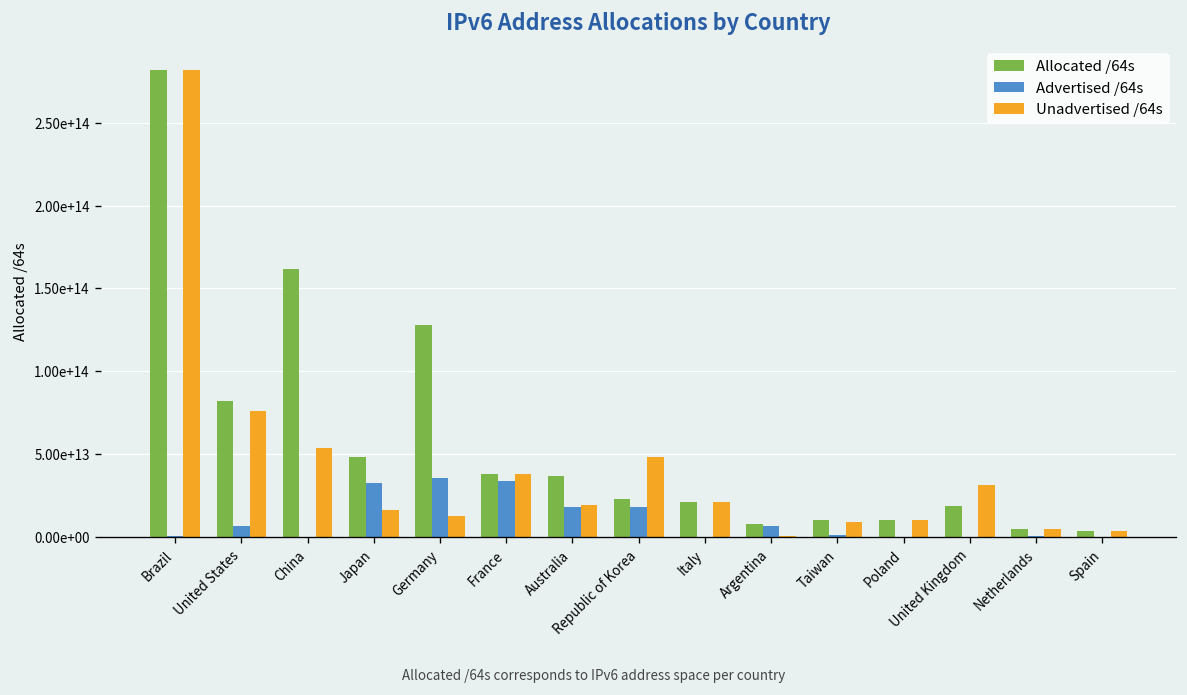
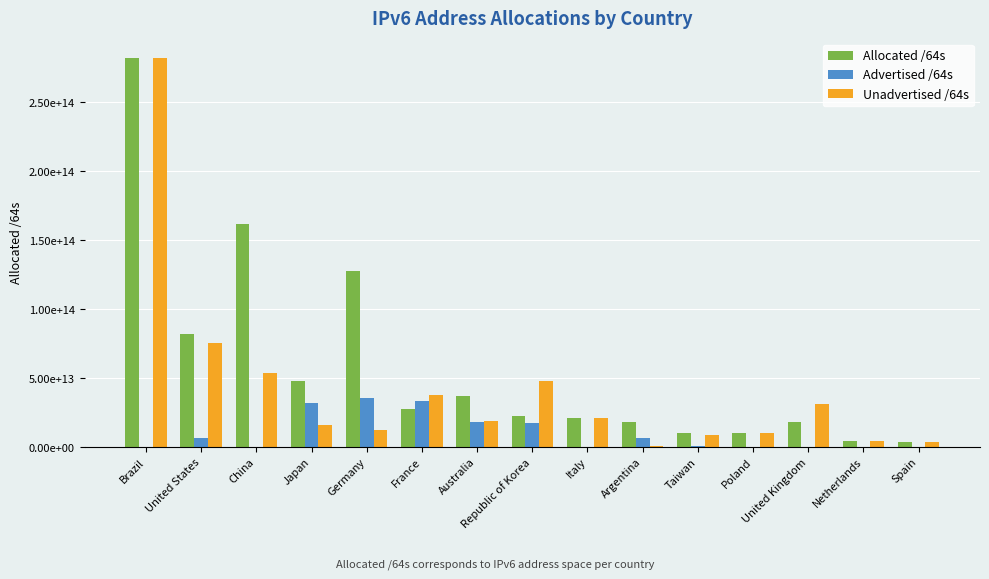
  {
    "Allocated /64s": {
      "Brazil": 282000000000000,
      "United States": 82000000000000,
      "China": 162000000000000,
      "Japan": 48000000000000,
      "Germany": 128000000000000,
-     "France": 38000000000000,
+     "France": 28000000000000,
      "Australia": 37000000000000,
      "Republic of Korea": 22000000000000,
      "Italy": 21000000000000,
-     "Argentina": 8000000000000,
+     "Argentina": 18000000000000,
      "Taiwan": 10000000000000,
      "Poland": 10000000000000,
      "United Kingdom": 18000000000000,
      "Netherlands": 5000000000000,
      "Spain": 3000000000000
    },
    "Advertised /64s": {
      "United States": 6000000000000,
      "Japan": 32000000000000,
      "Germany": 35000000000000,
      "France": 34000000000000,
      "Australia": 18000000000000,
      "Republic of Korea": 18000000000000,
      "Argentina": 7000000000000
    },
    "Unadvertised /64s": {
      "Brazil": 282000000000000,
      "United States": 76000000000000,
      "China": 54000000000000,
      "Japan": 16000000000000,
      "Germany": 12000000000000,
      "France": 38000000000000,
      "Australia": 19000000000000,
      "Republic of Korea": 48000000000000,
      "Italy": 21000000000000,
      "Taiwan": 9000000000000,
      "Poland": 10000000000000,
      "United Kingdom": 31000000000000,
      "Netherlands": 5000000000000,
      "Spain": 3000000000000
    }
  }
